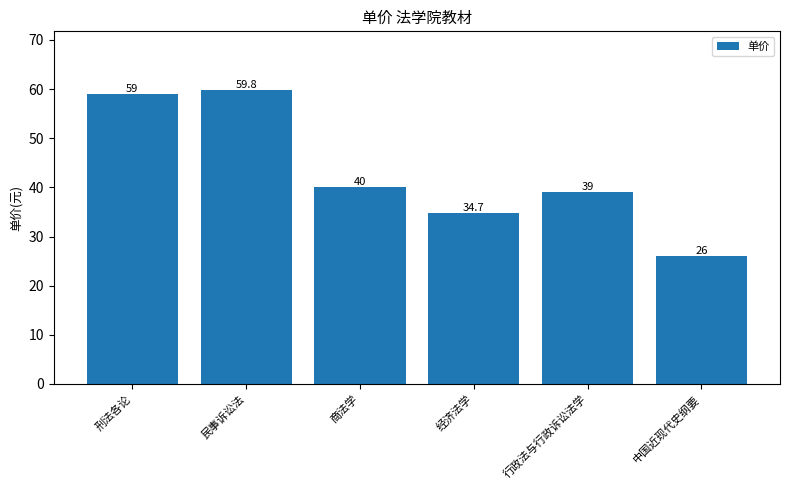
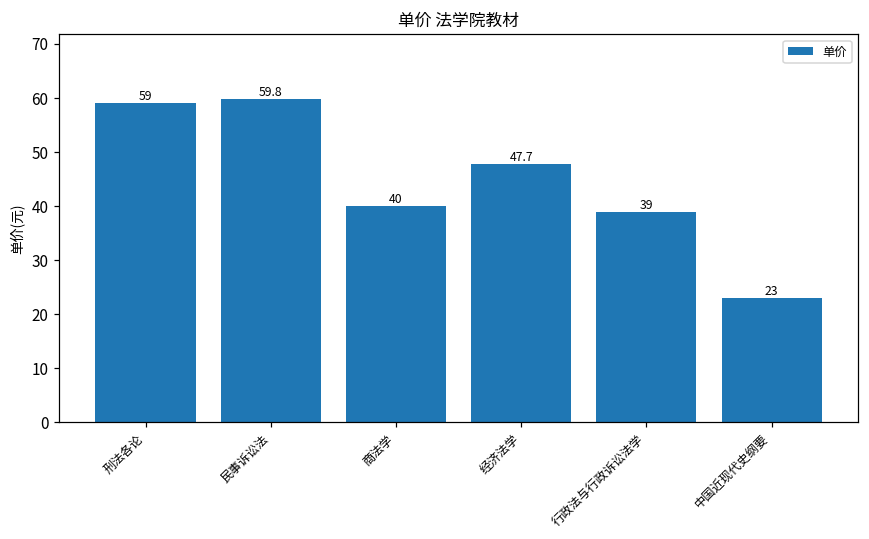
  {
    "刑法各论": 59,
    "民事诉讼法": 59.8,
    "商法学": 40,
-   "经济法学": 34.7,
+   "经济法学": 47.7,
    "行政法与行政诉讼法学": 39,
-   "中国近现代史纲要": 26
+   "中国近现代史纲要": 23
  }
